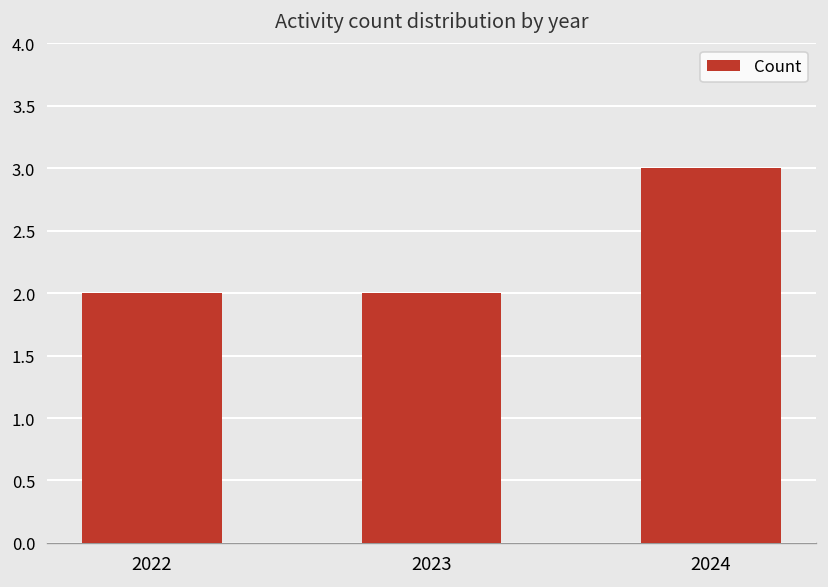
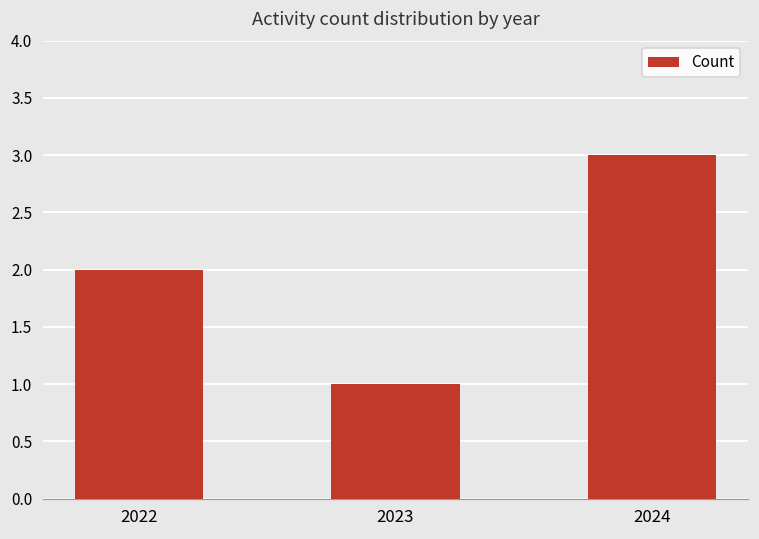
  {
    "2022": 2,
-   "2023": 2,
+   "2023": 1,
    "2024": 3
  }
